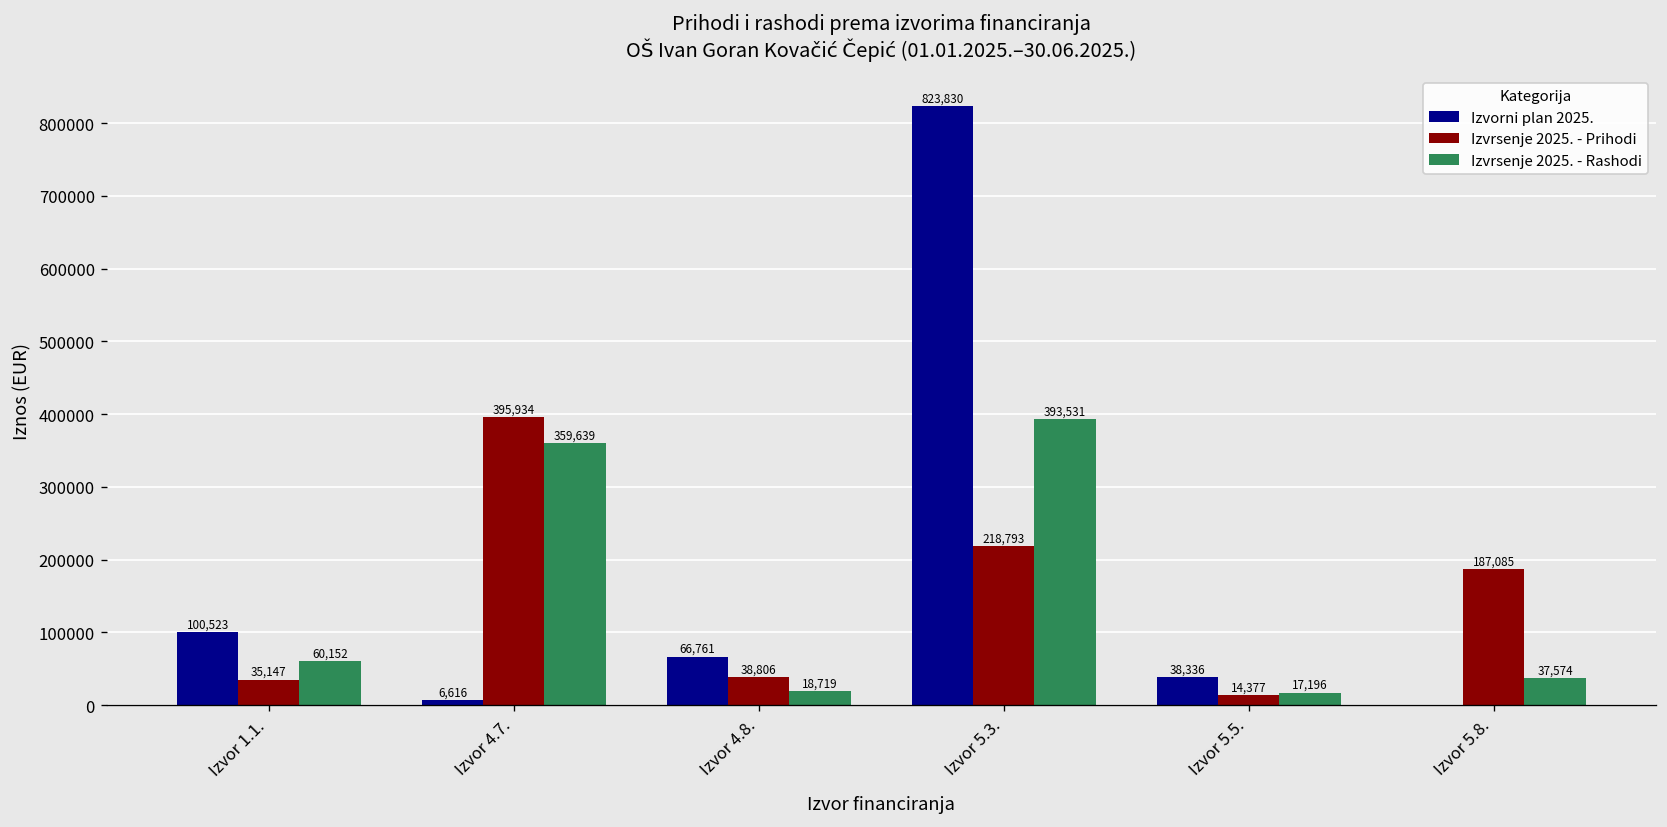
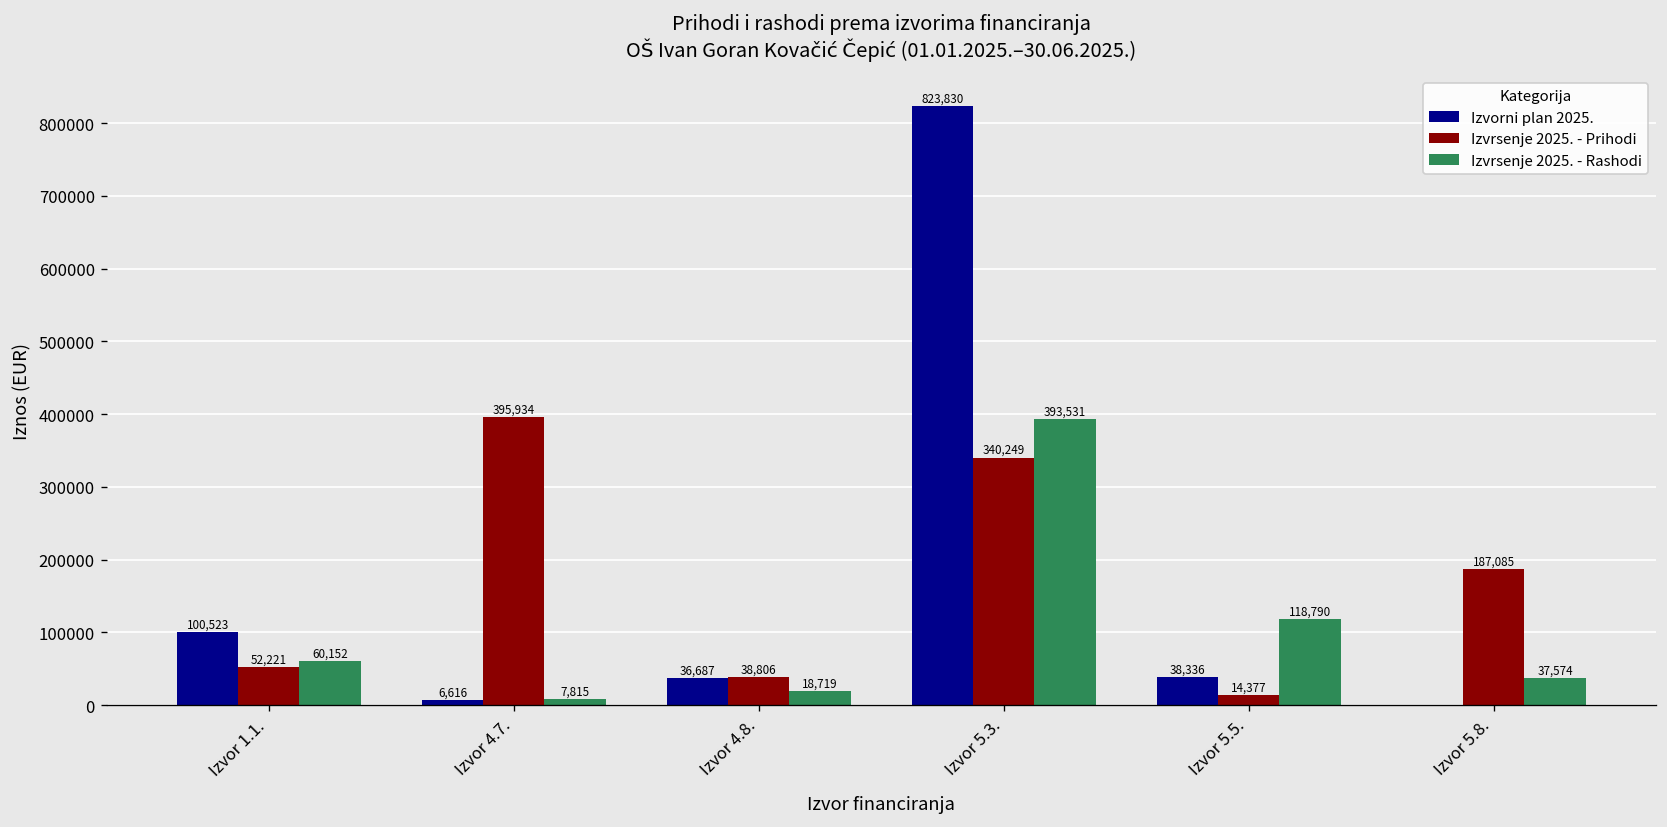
  {
    "Izvorni plan 2025.": {
      "Izvor 1.1.": "100,523",
      "Izvor 4.7.": "6,616",
-     "Izvor 4.8.": "66,761",
+     "Izvor 4.8.": "36,687",
      "Izvor 5.3.": "823,830",
      "Izvor 5.5.": "38,336"
    },
    "Izvrsenje 2025. - Prihodi": {
-     "Izvor 1.1.": "35,147",
+     "Izvor 1.1.": "52,221",
      "Izvor 4.7.": "395,934",
      "Izvor 4.8.": "38,806",
-     "Izvor 5.3.": "218,793",
+     "Izvor 5.3.": "340,249",
      "Izvor 5.5.": "14,377",
      "Izvor 5.8.": "187,085"
    },
    "Izvrsenje 2025. - Rashodi": {
      "Izvor 1.1.": "60,152",
-     "Izvor 4.7.": "359,639",
+     "Izvor 4.7.": "7,815",
      "Izvor 4.8.": "18,719",
      "Izvor 5.3.": "393,531",
-     "Izvor 5.5.": "17,196",
+     "Izvor 5.5.": "118,790",
      "Izvor 5.8.": "37,574"
    }
  }
